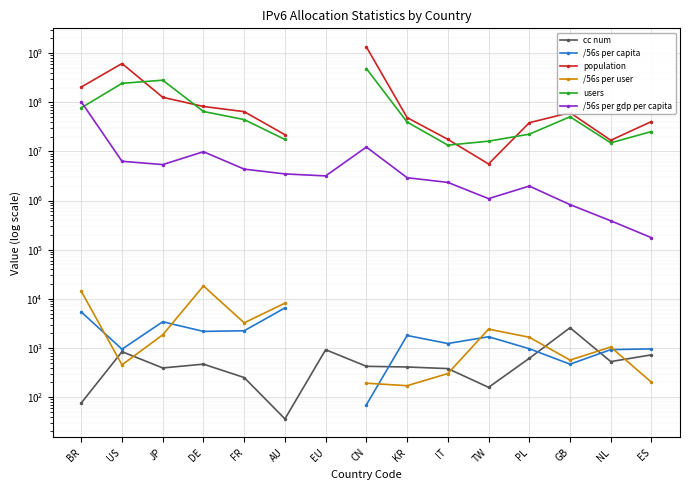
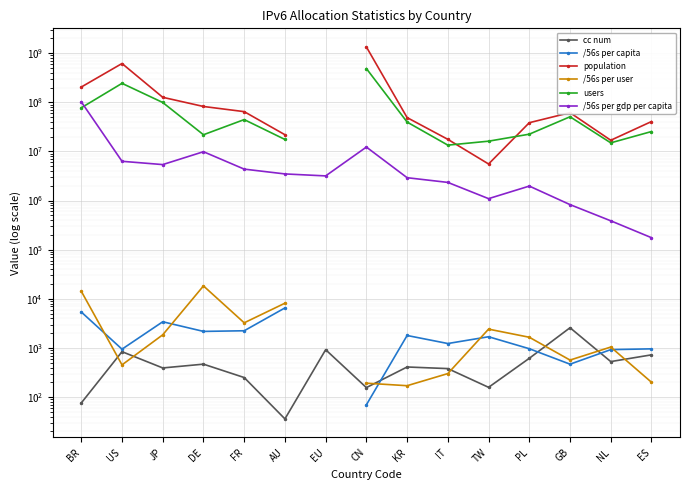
  {
    "cc num": {
      "BR": 80,
      "JP": 400,
      "DE": 500,
      "FR": 300,
      "AU": 40,
      "EU": 900,
-     "CN": 400,
+     "CN": 160,
      "KR": 400,
      "IT": 400,
      "TW": 160,
      "PL": 600,
      "GB": 3000,
      "NL": 500,
      "ES": 700
    },
    "/56s per capita": {
      "BR": 5000,
      "JP": 3000,
      "DE": 2000,
      "FR": 2000,
      "AU": 7000,
      "CN": 70,
      "KR": 1800,
      "IT": 1200,
      "TW": 1700,
      "PL": 1000,
      "GB": 500,
      "NL": 900,
      "ES": 1000
    },
    "population": {
      "BR": 200000000,
      "US": 600000000,
      "JP": 130000000,
      "DE": 80000000,
      "FR": 60000000,
      "AU": 20000000,
      "CN": 1300000000,
      "KR": 50000000,
      "IT": 18000000,
      "TW": 6000000,
      "PL": 40000000,
      "ES": 40000000
    },
    "/56s per user": {
      "BR": 14000,
      "US": 500,
      "JP": 1900,
      "DE": 18000,
      "FR": 3000,
      "AU": 8000,
      "CN": 190,
      "KR": 170,
      "IT": 300,
      "TW": 2000,
      "PL": 1700,
      "GB": 600,
      "NL": 1000,
      "ES": 200
    },
    "users": {
      "BR": 80000000,
      "US": 200000000,
-     "JP": 300000000,
-     "DE": 70000000,
+     "JP": 100000000,
+     "DE": 20000000,
      "FR": 40000000,
      "AU": 18000000,
      "CN": 500000000,
      "KR": 40000000,
      "IT": 13000000,
      "TW": 16000000,
      "PL": 20000000,
      "GB": 50000000,
      "ES": 30000000
    },
    "/56s per gdp per capita": {
      "BR": 100000000,
      "US": 6000000,
      "JP": 5000000,
      "DE": 10000000,
      "FR": 4000000,
      "AU": 3000000,
      "EU": 3000000,
      "CN": 12000000,
      "KR": 3000000,
      "IT": 2000000,
      "TW": 1100000,
      "PL": 2000000,
      "GB": 800000,
      "NL": 400000,
      "ES": 180000
    }
  }
